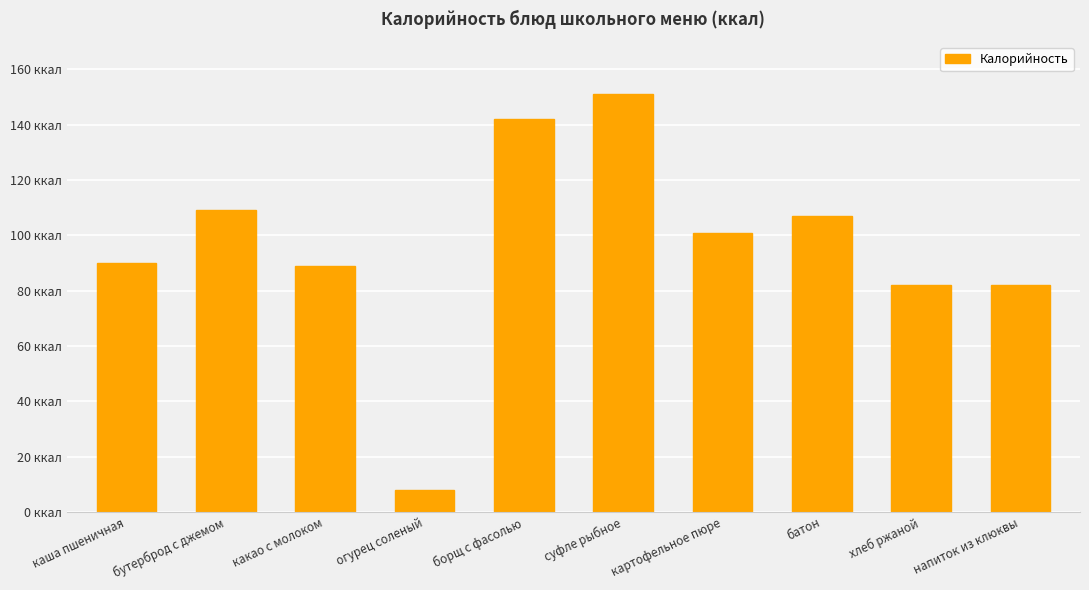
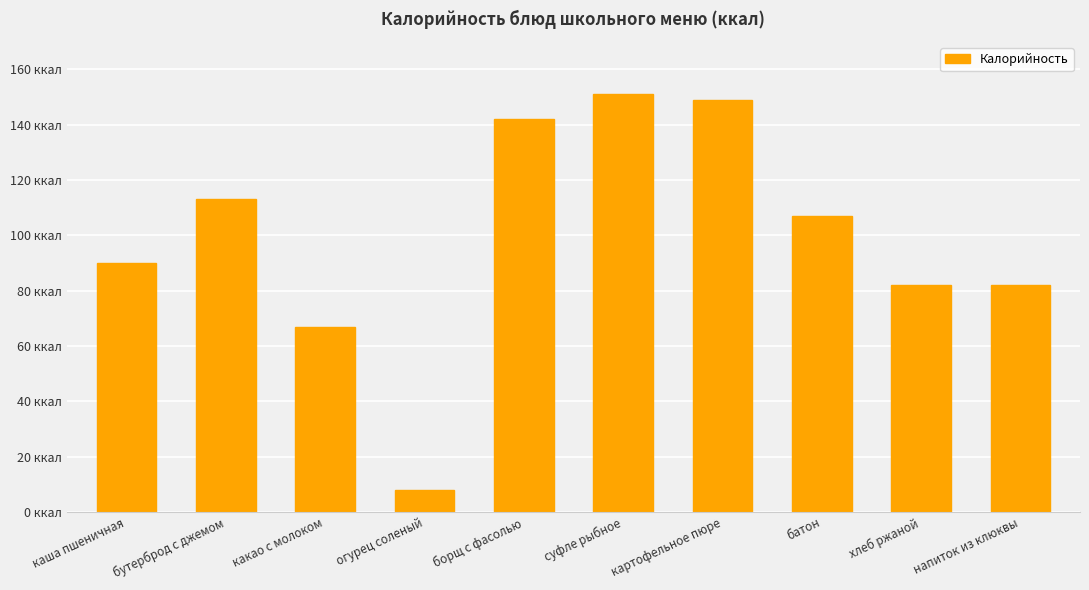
  {
    "каша пшеничная": "90 ккал",
-   "бутерброд с джемом": "109 ккал",
-   "какао с молоком": "89 ккал",
+   "бутерброд с джемом": "113 ккал",
+   "какао с молоком": "67 ккал",
    "огурец соленый": "8 ккал",
    "борщ с фасолью": "142 ккал",
    "суфле рыбное": "151 ккал",
-   "картофельное пюре": "101 ккал",
+   "картофельное пюре": "149 ккал",
    "батон": "107 ккал",
    "хлеб ржаной": "82 ккал",
    "напиток из клюквы": "82 ккал"
  }
